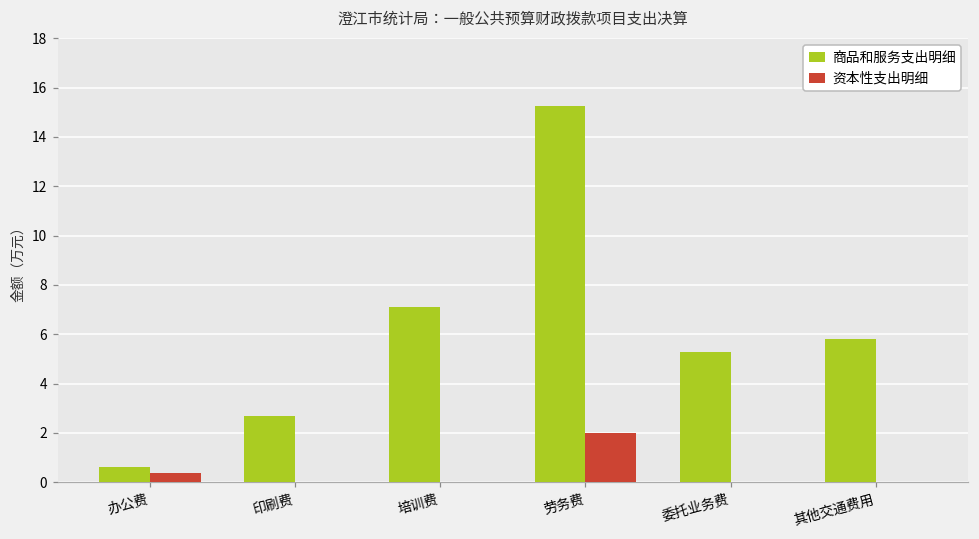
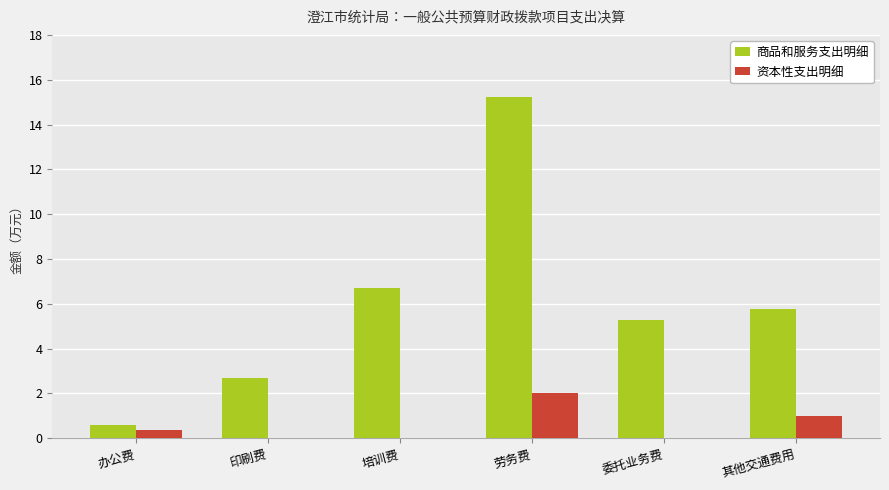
  {
    "商品和服务支出明细": {
      "办公费": 0.6,
      "印刷费": 2.7,
-     "培训费": 7.1,
+     "培训费": 6.7,
      "劳务费": 15.3,
      "委托业务费": 5.3,
      "其他交通费用": 5.8
    },
    "资本性支出明细": {
      "办公费": 0.4,
      "印刷费": 0,
      "培训费": 0,
      "劳务费": 2,
      "委托业务费": 0,
-     "其他交通费用": 0
+     "其他交通费用": 1
    }
  }
